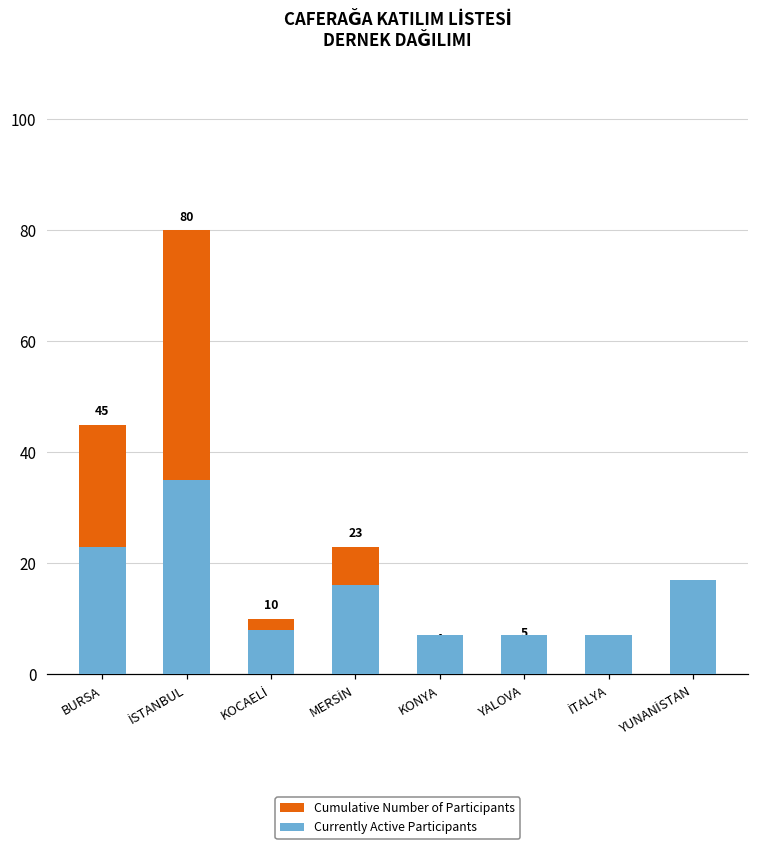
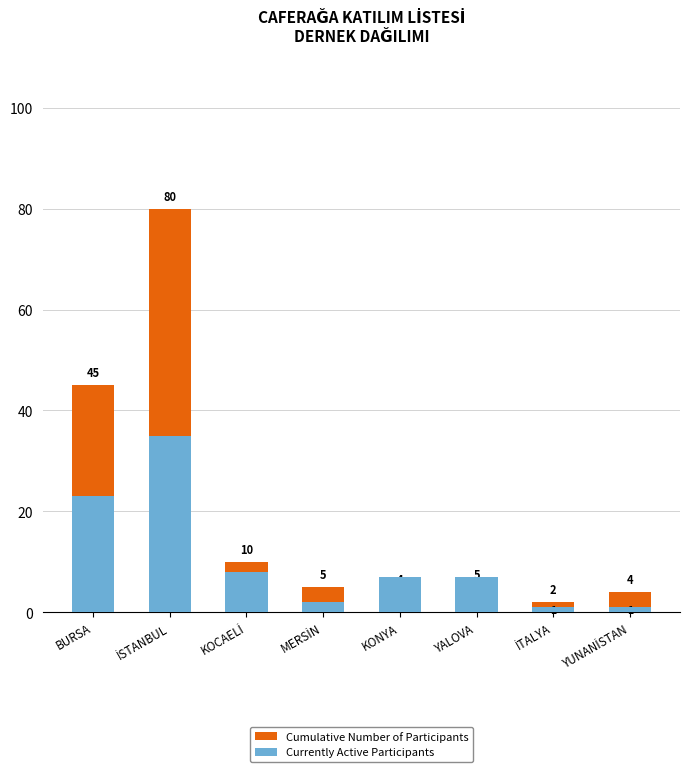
  {
    "Cumulative Number of Participants": {
      "BURSA": 45,
      "İSTANBUL": 80,
      "KOCAELİ": 10,
-     "MERSİN": 23,
-     "YUNANİSTAN": 2
+     "MERSİN": 5,
+     "YUNANİSTAN": 4
    },
    "Currently Active Participants": {
-     "MERSİN": 16,
-     "İTALYA": 7,
-     "YUNANİSTAN": 17
+     "MERSİN": 2,
+     "İTALYA": 1,
+     "YUNANİSTAN": 1
    }
  }
